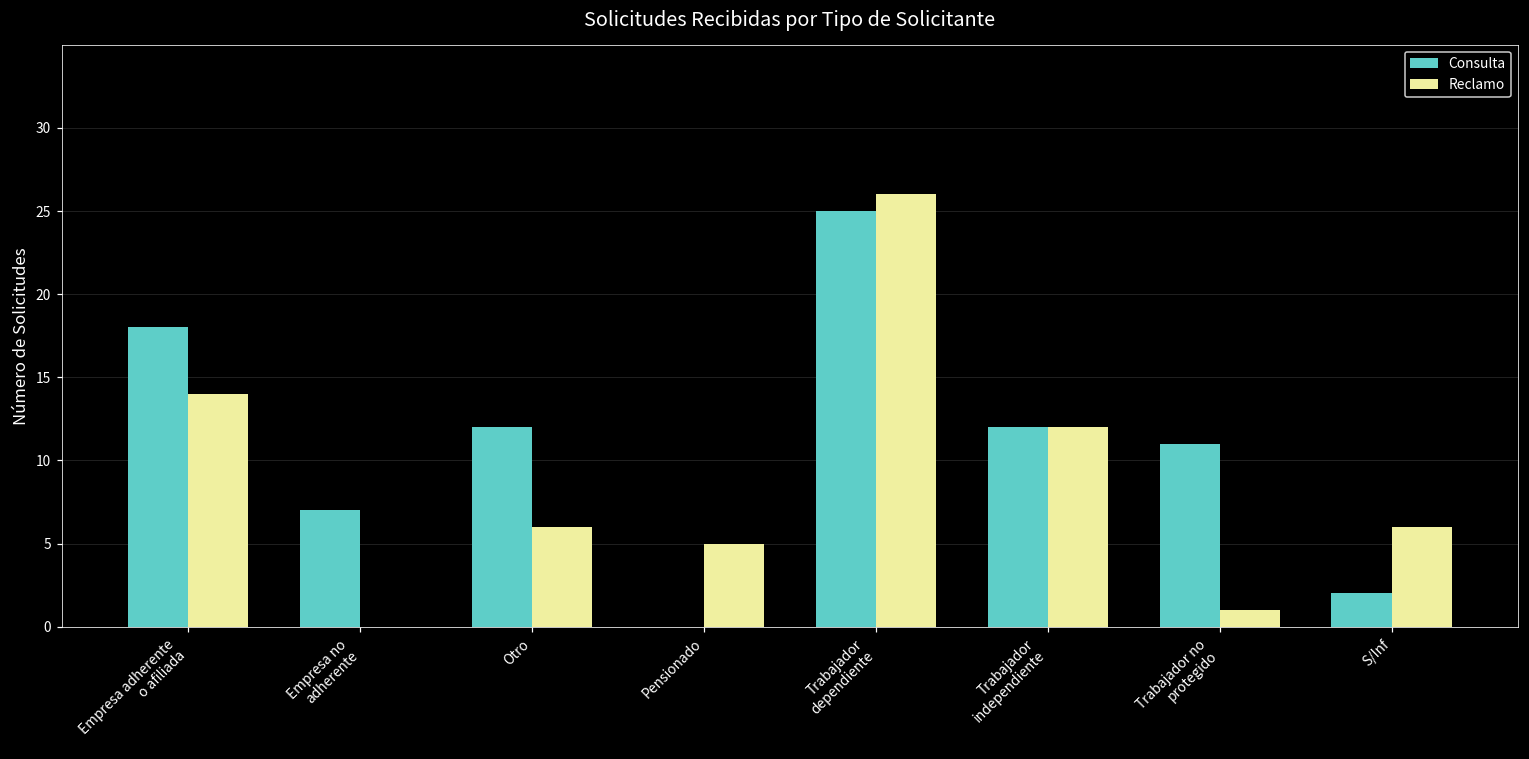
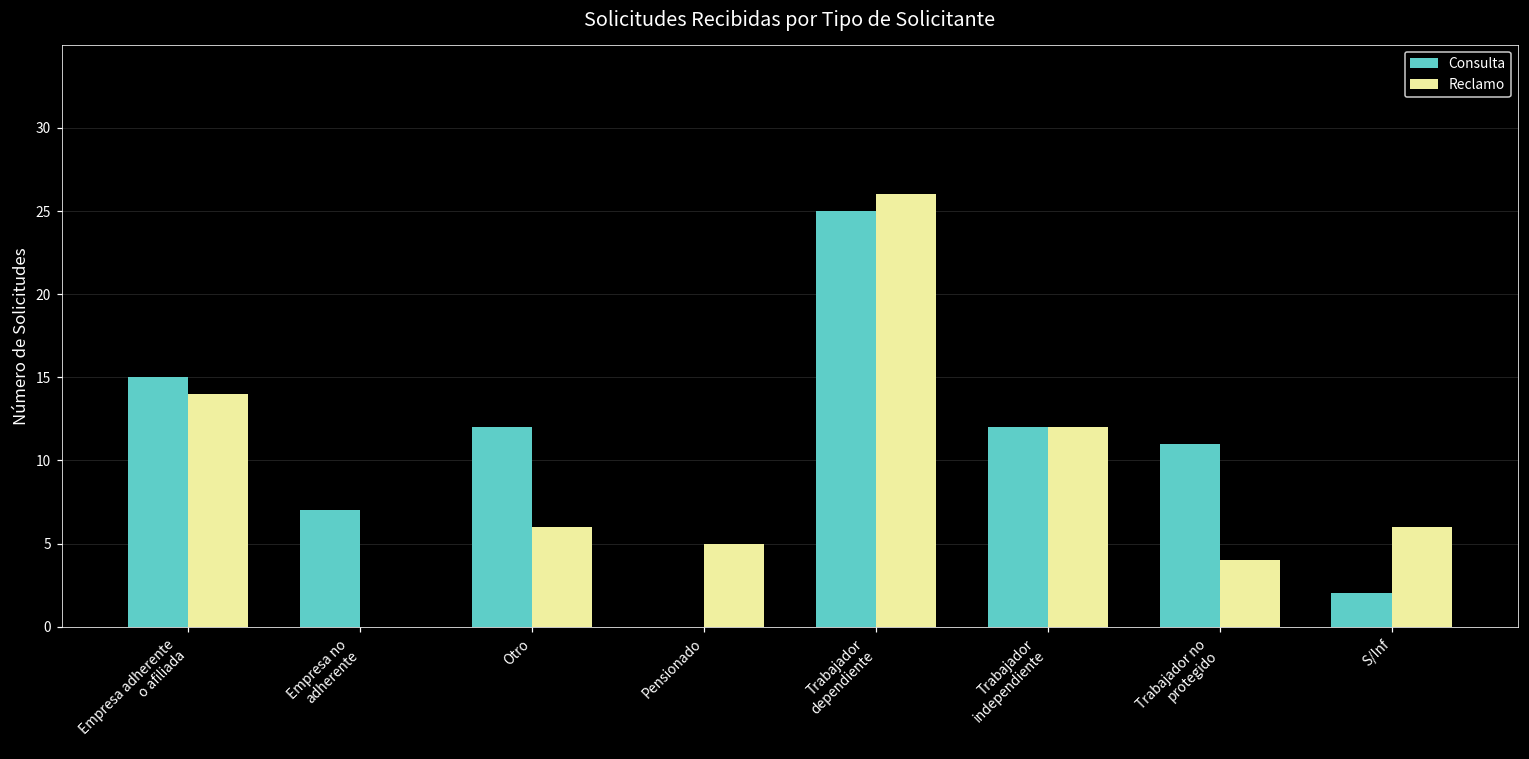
  {
    "Consulta": {
-     "Empresa adherente o afiliada": 18,
+     "Empresa adherente o afiliada": 15,
      "Empresa no adherente": 7,
      "Otro": 12,
      "Pensionado": 0,
      "Trabajador dependiente": 25,
      "Trabajador independiente": 12,
      "Trabajador no protegido": 11,
      "S/Inf": 2
    },
    "Reclamo": {
      "Empresa adherente o afiliada": 14,
      "Empresa no adherente": 0,
      "Otro": 6,
      "Pensionado": 5,
      "Trabajador dependiente": 26,
      "Trabajador independiente": 12,
-     "Trabajador no protegido": 1,
+     "Trabajador no protegido": 4,
      "S/Inf": 6
    }
  }
